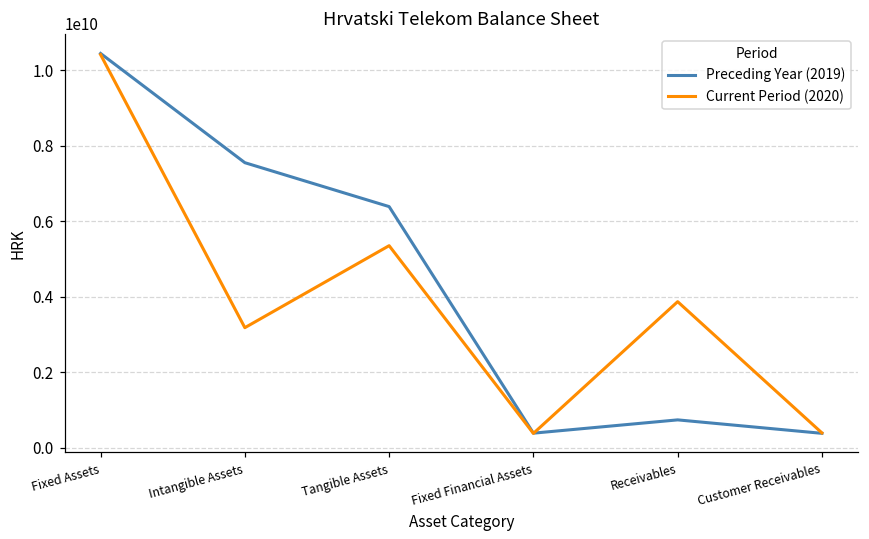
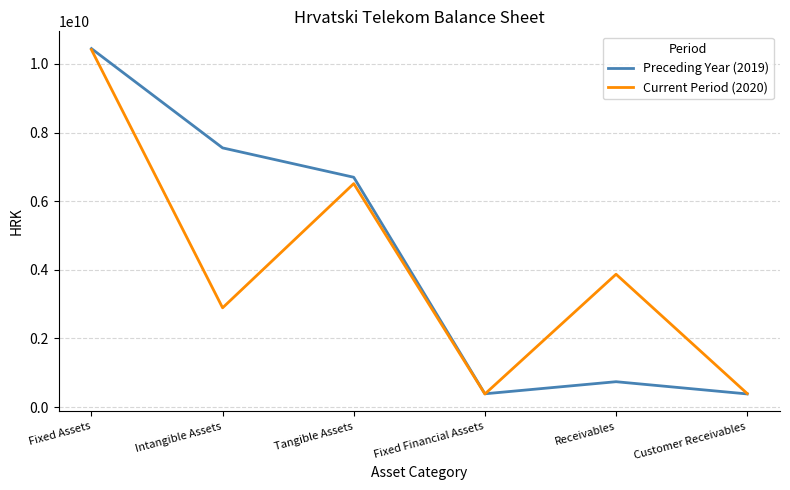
  {
    "Preceding Year (2019)": {
      "Intangible Assets": 7600000000,
-     "Tangible Assets": 6400000000,
+     "Tangible Assets": 6700000000,
      "Receivables": 700000000
    },
    "Current Period (2020)": {
-     "Intangible Assets": 3200000000,
-     "Tangible Assets": 5400000000,
+     "Intangible Assets": 2900000000,
+     "Tangible Assets": 6500000000,
      "Receivables": 3900000000
    }
  }
